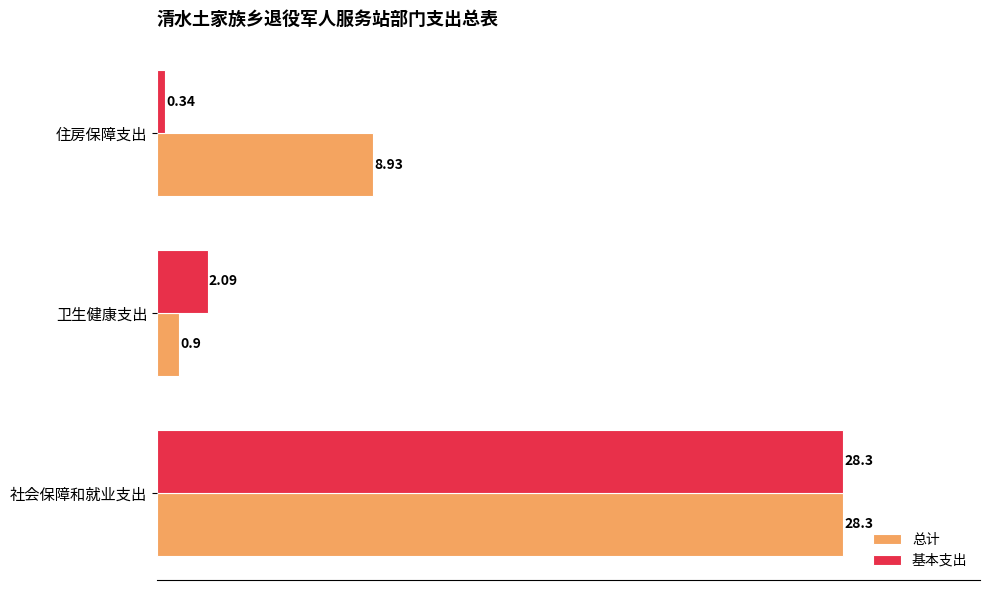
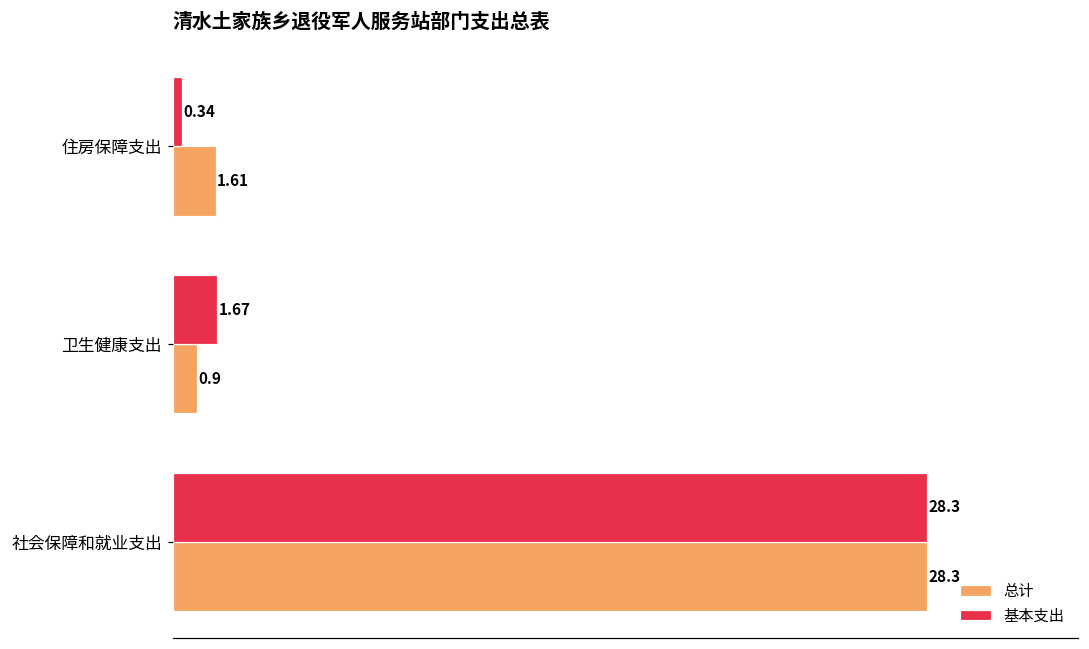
  {
    "总计": {
-     "住房保障支出": 8.93,
+     "住房保障支出": 1.61,
      "卫生健康支出": 0.9,
      "社会保障和就业支出": 28.3
    },
    "基本支出": {
      "住房保障支出": 0.34,
-     "卫生健康支出": 2.09,
+     "卫生健康支出": 1.67,
      "社会保障和就业支出": 28.3
    }
  }
